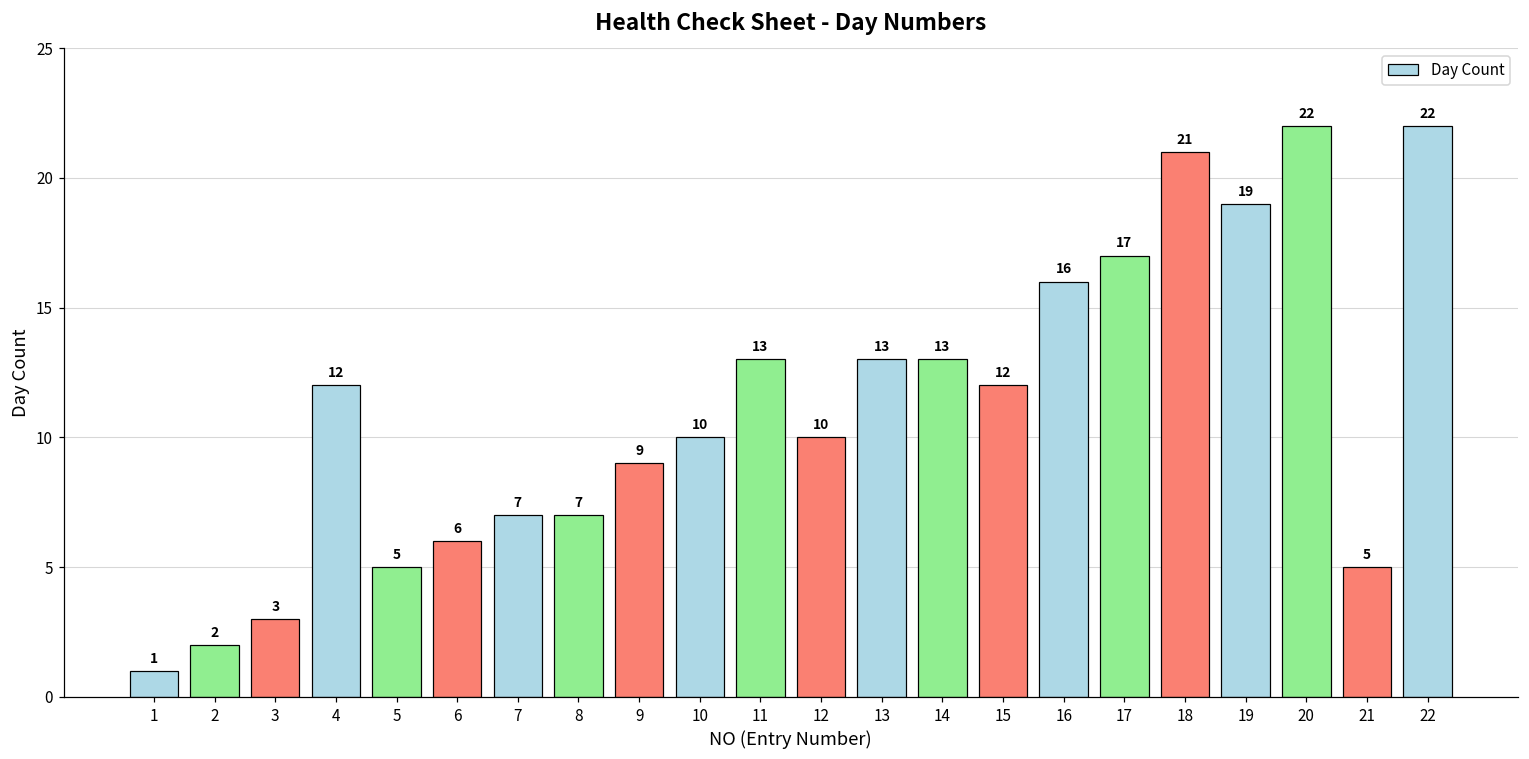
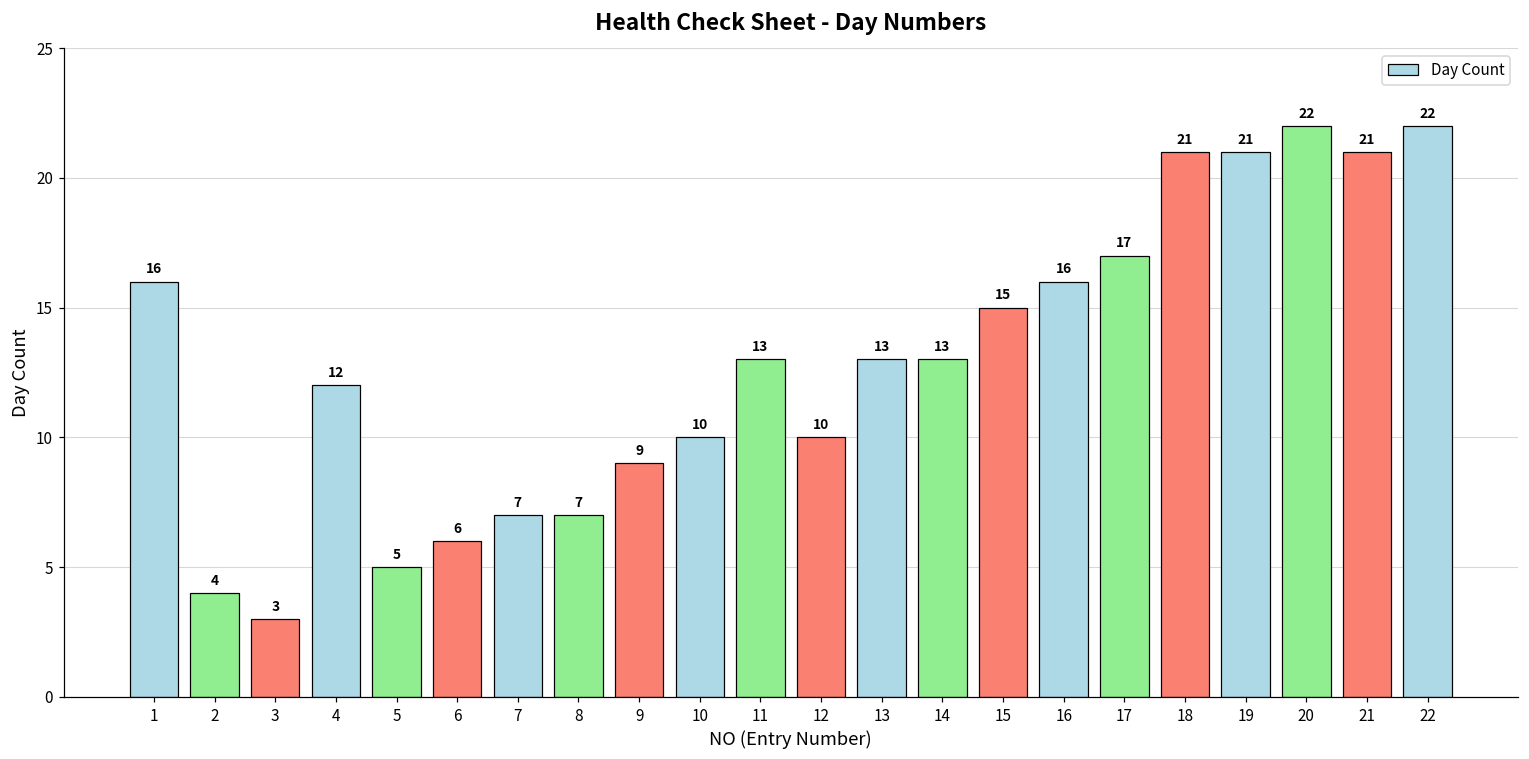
  {
-   "1": 1,
-   "2": 2,
+   "1": 16,
+   "2": 4,
    "3": 3,
    "4": 12,
    "5": 5,
    "6": 6,
    "7": 7,
    "8": 7,
    "9": 9,
    "10": 10,
    "11": 13,
    "12": 10,
    "13": 13,
    "14": 13,
-   "15": 12,
+   "15": 15,
    "16": 16,
    "17": 17,
    "18": 21,
-   "19": 19,
+   "19": 21,
    "20": 22,
-   "21": 5,
+   "21": 21,
    "22": 22
  }
